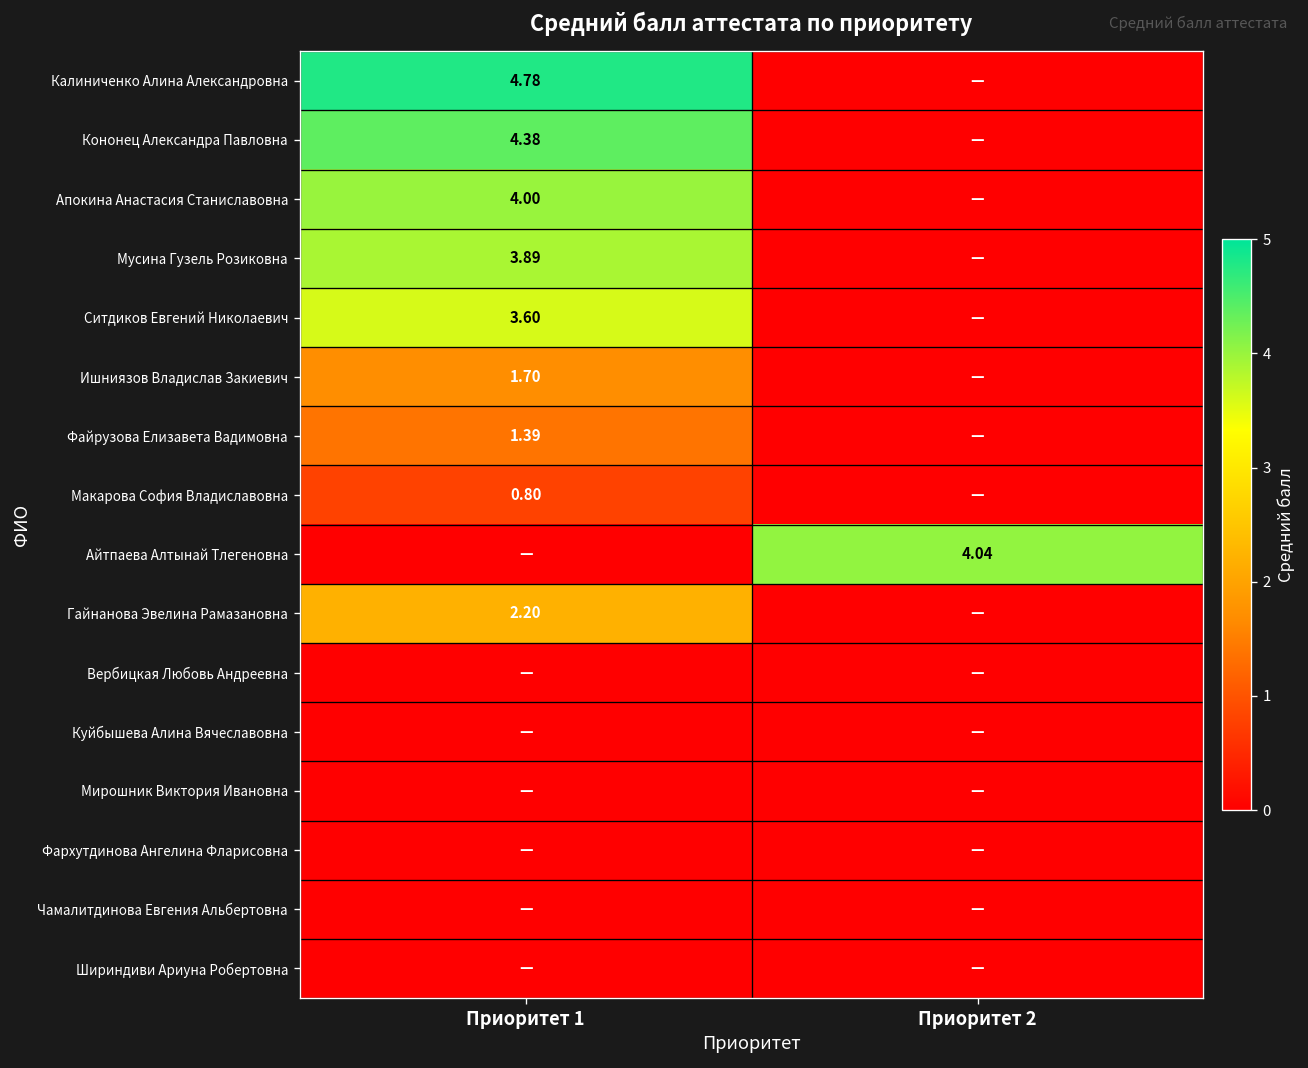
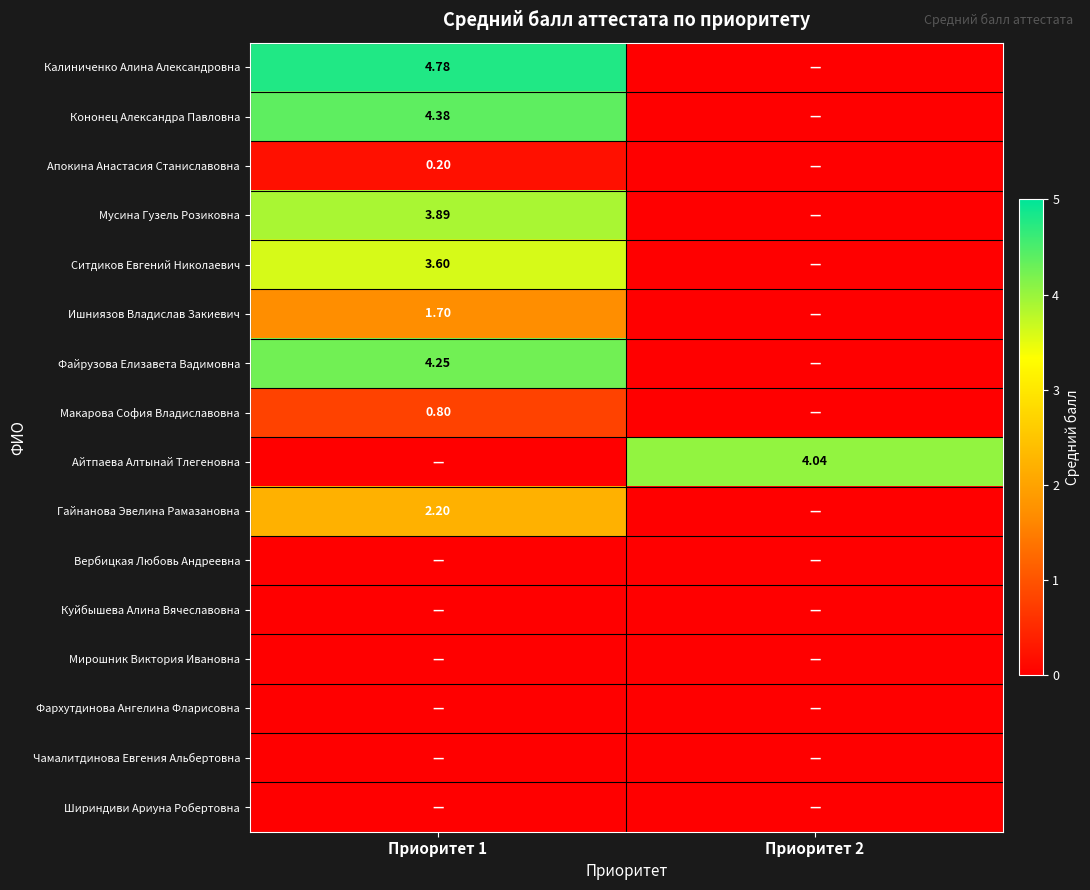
  {
    "Калиниченко Алина Александровна": {
      "Приоритет 1": 4.78
    },
    "Кононец Александра Павловна": {
      "Приоритет 1": 4.38
    },
    "Апокина Анастасия Станиславовна": {
-     "Приоритет 1": 4.00
+     "Приоритет 1": 0.20
    },
    "Мусина Гузель Розиковна": {
      "Приоритет 1": 3.89
    },
    "Ситдиков Евгений Николаевич": {
      "Приоритет 1": 3.60
    },
    "Ишниязов Владислав Закиевич": {
      "Приоритет 1": 1.70
    },
    "Файрузова Елизавета Вадимовна": {
-     "Приоритет 1": 1.39
+     "Приоритет 1": 4.25
    },
    "Макарова София Владиславовна": {
      "Приоритет 1": 0.80
    },
    "Айтпаева Алтынай Тлегеновна": {
      "Приоритет 2": 4.04
    },
    "Гайнанова Эвелина Рамазановна": {
      "Приоритет 1": 2.20
    }
  }
